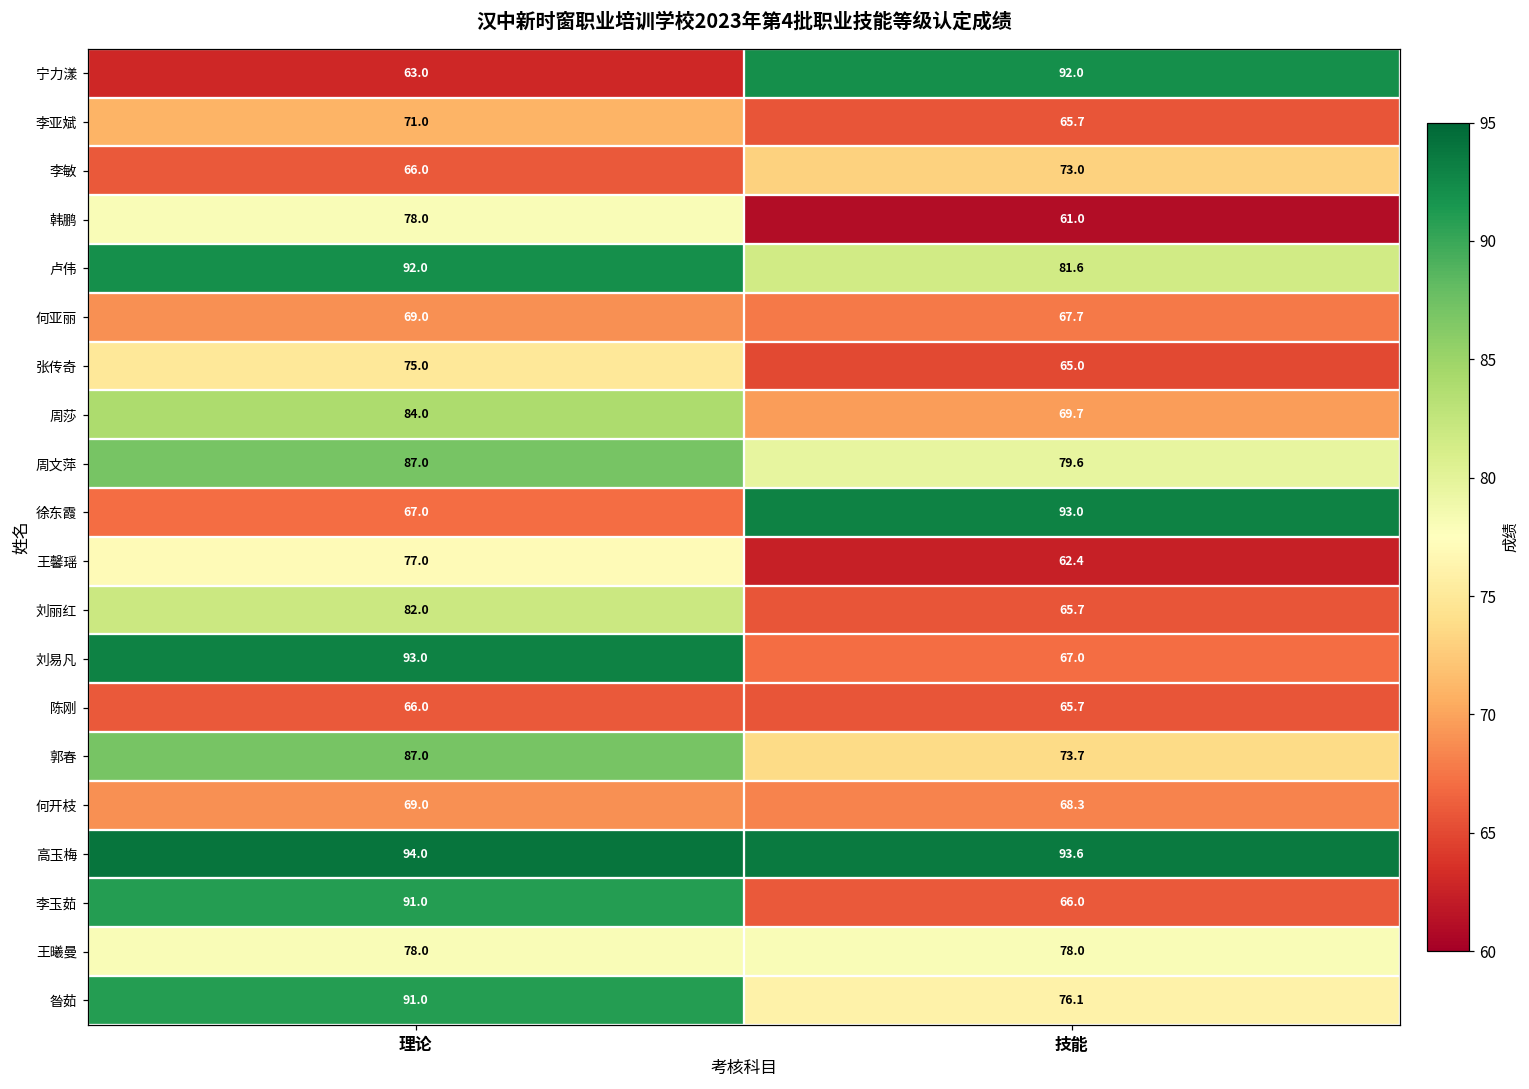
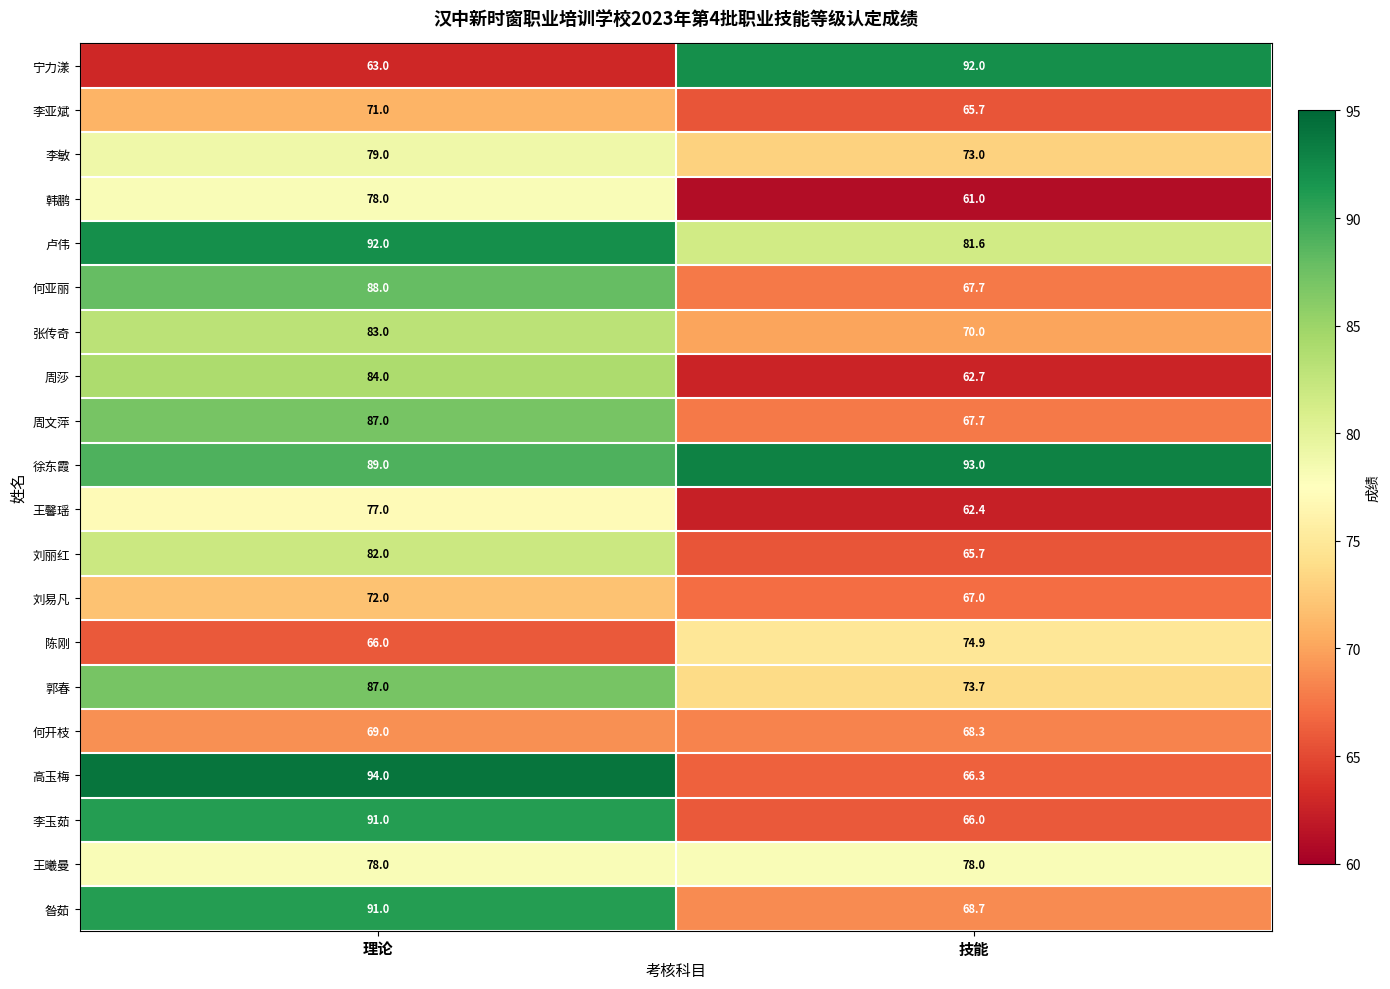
  {
    "宁力漾": {
      "理论": 63.0,
      "技能": 92.0
    },
    "李亚斌": {
      "理论": 71.0,
      "技能": 65.7
    },
    "李敏": {
-     "理论": 66.0,
+     "理论": 79.0,
      "技能": 73.0
    },
    "韩鹏": {
      "理论": 78.0,
      "技能": 61.0
    },
    "卢伟": {
      "理论": 92.0,
      "技能": 81.6
    },
    "何亚丽": {
-     "理论": 69.0,
+     "理论": 88.0,
      "技能": 67.7
    },
    "张传奇": {
-     "理论": 75.0,
-     "技能": 65.0
+     "理论": 83.0,
+     "技能": 70.0
    },
    "周莎": {
      "理论": 84.0,
-     "技能": 69.7
+     "技能": 62.7
    },
    "周文萍": {
      "理论": 87.0,
-     "技能": 79.6
+     "技能": 67.7
    },
    "徐东霞": {
-     "理论": 67.0,
+     "理论": 89.0,
      "技能": 93.0
    },
    "王馨瑶": {
      "理论": 77.0,
      "技能": 62.4
    },
    "刘丽红": {
      "理论": 82.0,
      "技能": 65.7
    },
    "刘易凡": {
-     "理论": 93.0,
+     "理论": 72.0,
      "技能": 67.0
    },
    "陈刚": {
      "理论": 66.0,
-     "技能": 65.7
+     "技能": 74.9
    },
    "郭春": {
      "理论": 87.0,
      "技能": 73.7
    },
    "何开枝": {
      "理论": 69.0,
      "技能": 68.3
    },
    "高玉梅": {
      "理论": 94.0,
-     "技能": 93.6
+     "技能": 66.3
    },
    "李玉茹": {
      "理论": 91.0,
      "技能": 66.0
    },
    "王曦曼": {
      "理论": 78.0,
      "技能": 78.0
    },
    "昝茹": {
      "理论": 91.0,
-     "技能": 76.1
+     "技能": 68.7
    }
  }
